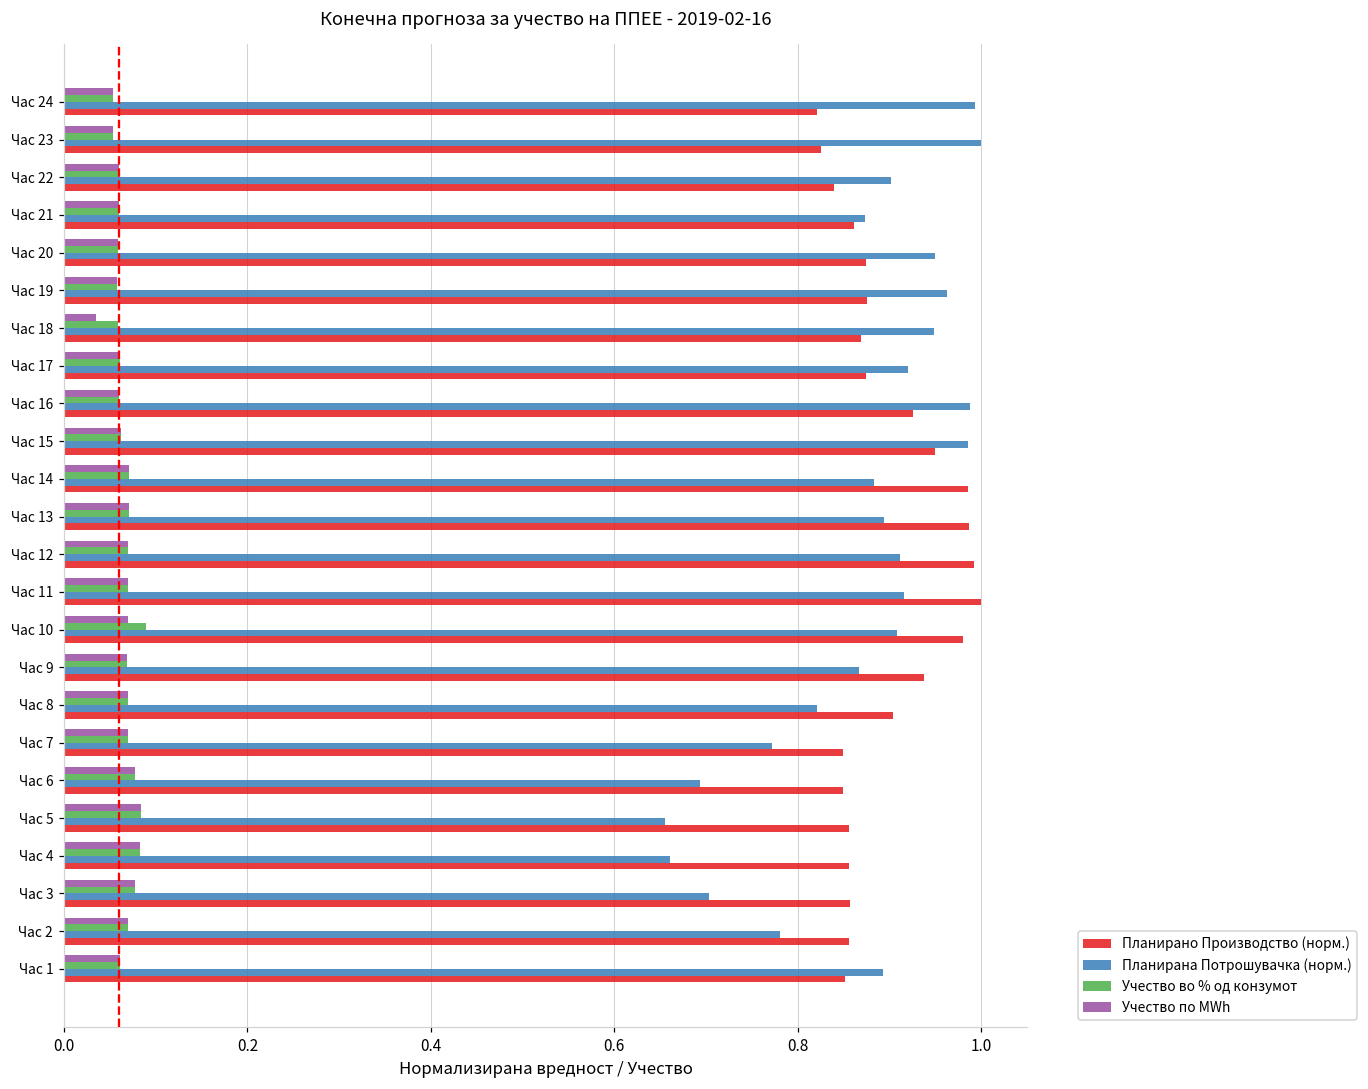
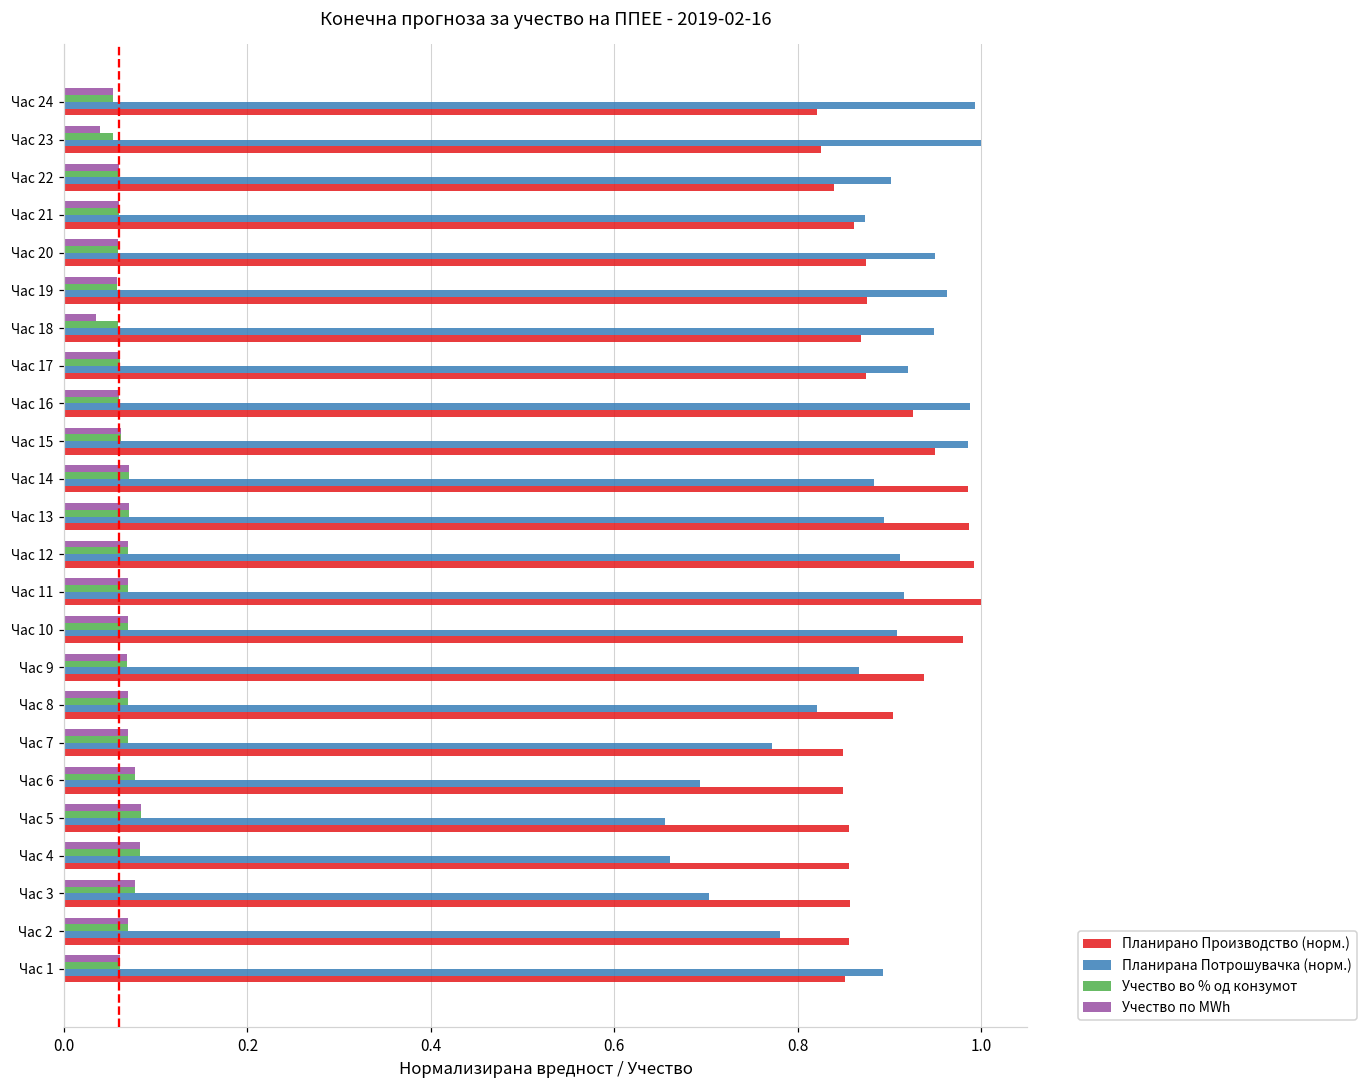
  {
    "Планирано Производство (норм.)": {
      "Час 24": 0.82,
      "Час 23": 0.83,
      "Час 22": 0.84,
      "Час 21": 0.86,
      "Час 20": 0.87,
      "Час 19": 0.88,
      "Час 18": 0.87,
      "Час 17": 0.87,
      "Час 16": 0.93,
      "Час 15": 0.95,
      "Час 14": 0.99,
      "Час 13": 0.99,
      "Час 12": 0.99,
      "Час 11": 1.00,
      "Час 10": 0.98,
      "Час 9": 0.94,
      "Час 8": 0.90,
      "Час 7": 0.85,
      "Час 6": 0.85,
      "Час 5": 0.86,
      "Час 4": 0.86,
      "Час 3": 0.86,
      "Час 2": 0.86,
      "Час 1": 0.85
    },
    "Планирана Потрошувачка (норм.)": {
      "Час 24": 0.99,
      "Час 23": 1.00,
      "Час 22": 0.90,
      "Час 21": 0.87,
      "Час 20": 0.95,
      "Час 19": 0.96,
      "Час 18": 0.95,
      "Час 17": 0.92,
      "Час 16": 0.99,
      "Час 15": 0.99,
      "Час 14": 0.88,
      "Час 13": 0.89,
      "Час 12": 0.91,
      "Час 11": 0.92,
      "Час 10": 0.91,
      "Час 9": 0.87,
      "Час 8": 0.82,
      "Час 7": 0.77,
      "Час 6": 0.69,
      "Час 5": 0.66,
      "Час 4": 0.66,
      "Час 3": 0.70,
      "Час 2": 0.78,
      "Час 1": 0.89
    },
    "Учество во % од конзумот": {
      "Час 24": 0.05,
      "Час 23": 0.05,
      "Час 22": 0.06,
      "Час 21": 0.06,
      "Час 20": 0.06,
      "Час 19": 0.06,
      "Час 18": 0.06,
      "Час 17": 0.06,
      "Час 16": 0.06,
      "Час 15": 0.06,
      "Час 14": 0.07,
      "Час 13": 0.07,
      "Час 12": 0.07,
      "Час 11": 0.07,
-     "Час 10": 0.09,
+     "Час 10": 0.07,
      "Час 9": 0.07,
      "Час 8": 0.07,
      "Час 7": 0.07,
      "Час 6": 0.08,
      "Час 5": 0.08,
      "Час 4": 0.08,
      "Час 3": 0.08,
      "Час 2": 0.07,
      "Час 1": 0.06
    },
    "Учество по MWh": {
      "Час 24": 0.05,
-     "Час 23": 0.05,
+     "Час 23": 0.04,
      "Час 22": 0.06,
      "Час 21": 0.06,
      "Час 20": 0.06,
      "Час 19": 0.06,
      "Час 18": 0.04,
      "Час 17": 0.06,
      "Час 16": 0.06,
      "Час 15": 0.06,
      "Час 14": 0.07,
      "Час 13": 0.07,
      "Час 12": 0.07,
      "Час 11": 0.07,
      "Час 10": 0.07,
      "Час 9": 0.07,
      "Час 8": 0.07,
      "Час 7": 0.07,
      "Час 6": 0.08,
      "Час 5": 0.08,
      "Час 4": 0.08,
      "Час 3": 0.08,
      "Час 2": 0.07,
      "Час 1": 0.06
    }
  }
